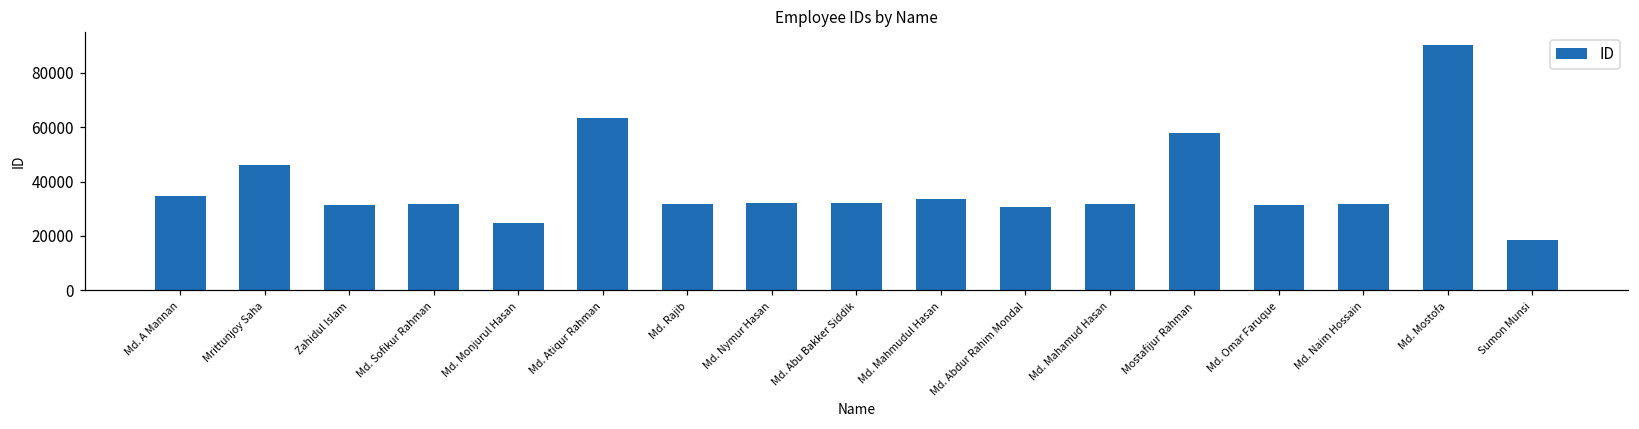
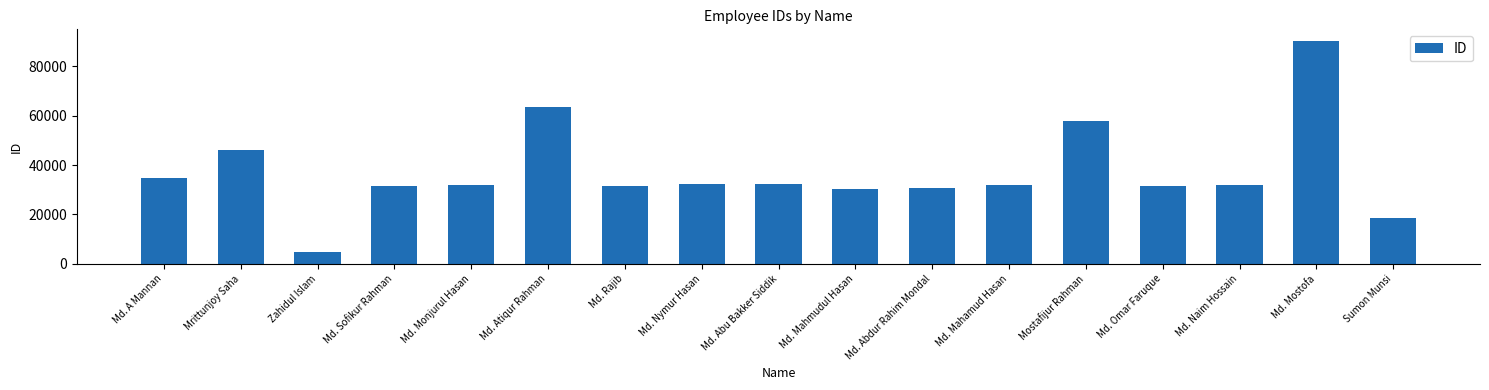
  {
    "Md. A Mannan": 35000,
    "Mrittunjoy Saha": 46000,
-   "Zahidul Islam": 31000,
+   "Zahidul Islam": 5000,
    "Md. Sofikur Rahman": 32000,
-   "Md. Monjurul Hasan": 25000,
+   "Md. Monjurul Hasan": 32000,
    "Md. Atiqur Rahman": 63000,
    "Md. Rajib": 32000,
    "Md. Nymur Hasan": 32000,
    "Md. Abu Bakker Siddik": 32000,
-   "Md. Mahmudul Hasan": 34000,
+   "Md. Mahmudul Hasan": 30000,
    "Md. Abdur Rahim Mondal": 31000,
    "Md. Mahamud Hasan": 32000,
    "Mostafijur Rahman": 58000,
    "Md. Omar Faruque": 32000,
    "Md. Naim Hossain": 32000,
    "Md. Mostofa": 90000,
    "Sumon Munsi": 18000
  }
